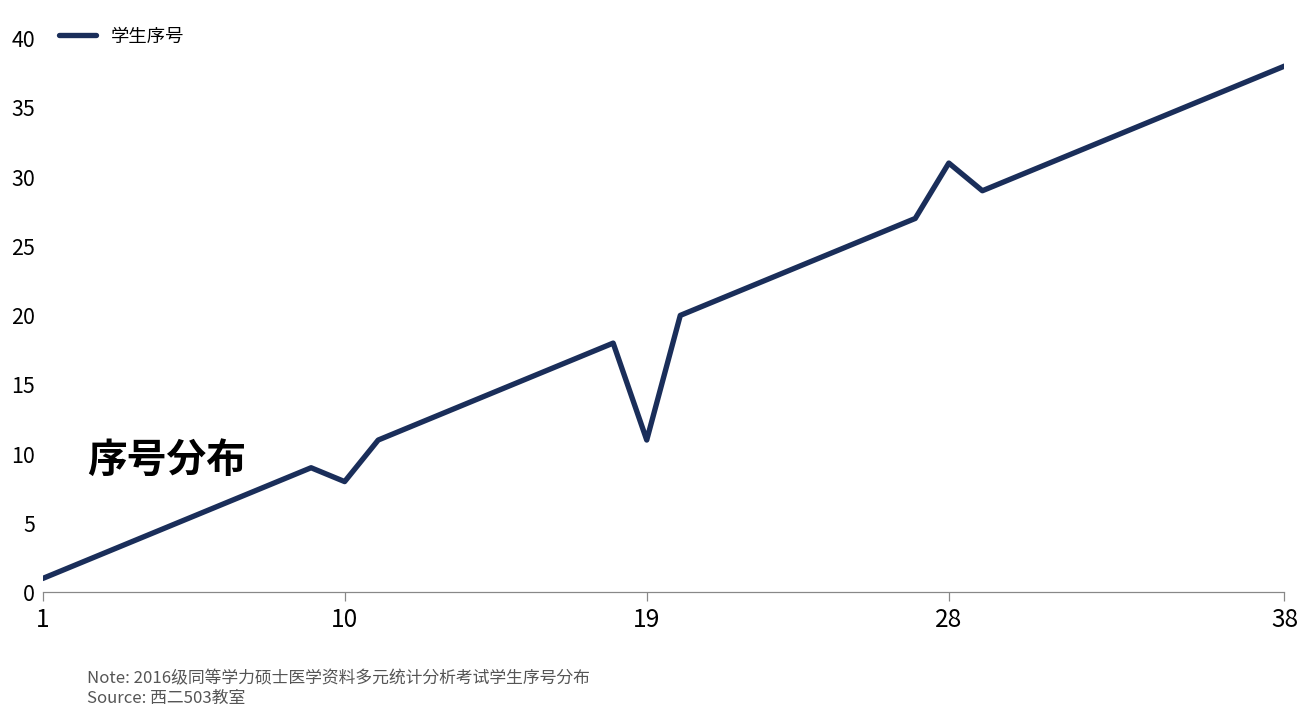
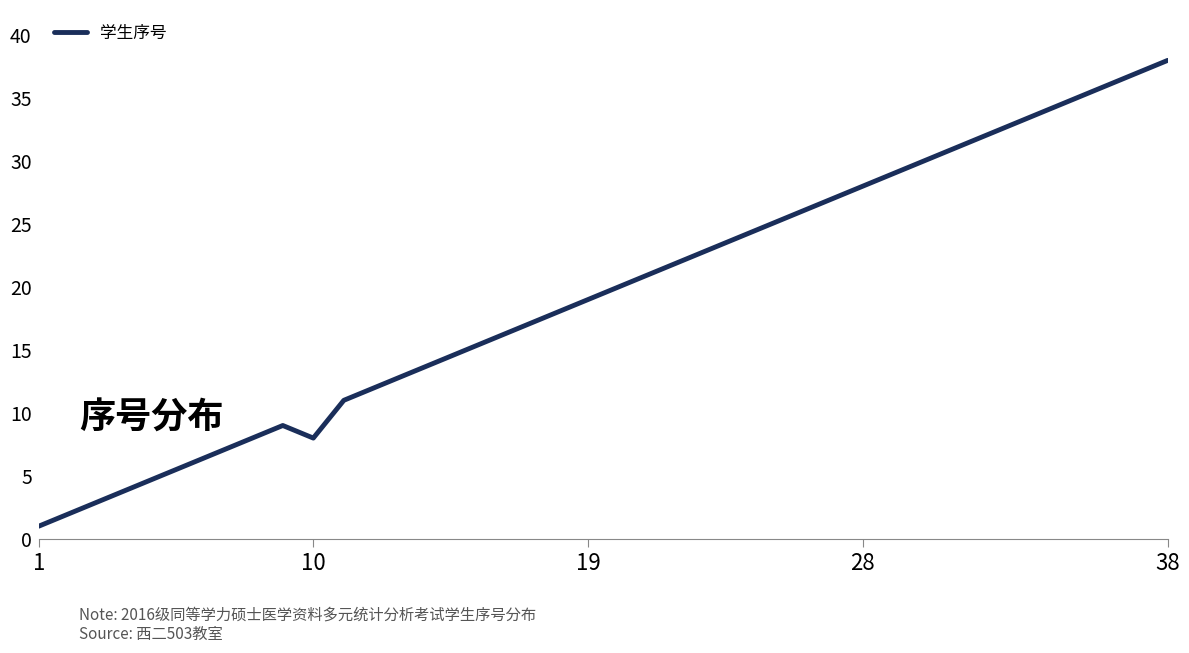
  {
    "1": 1,
    "10": 8,
-   "19": 11,
-   "28": 31,
+   "19": 19,
+   "28": 28,
    "38": 38
  }
